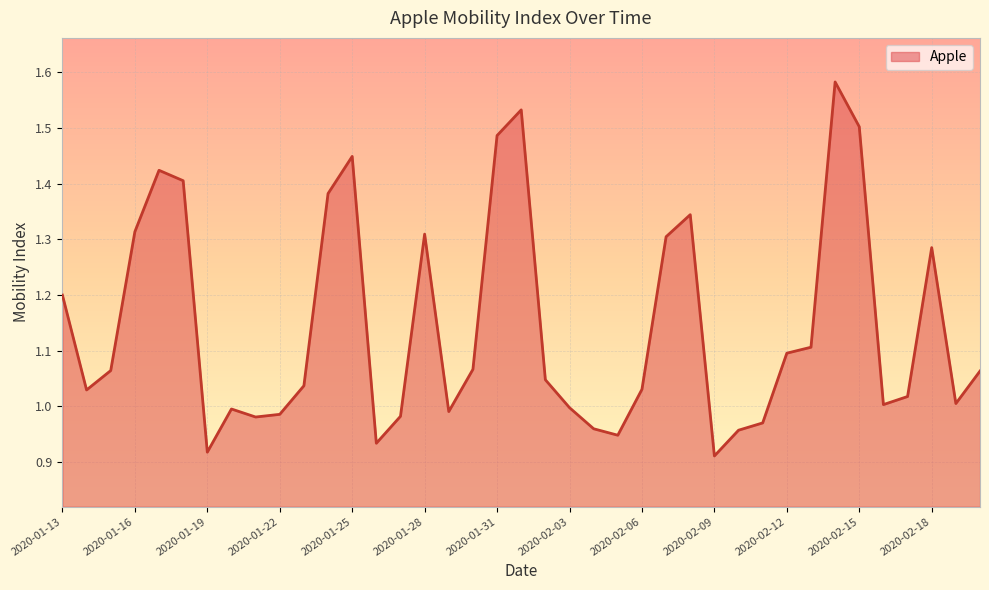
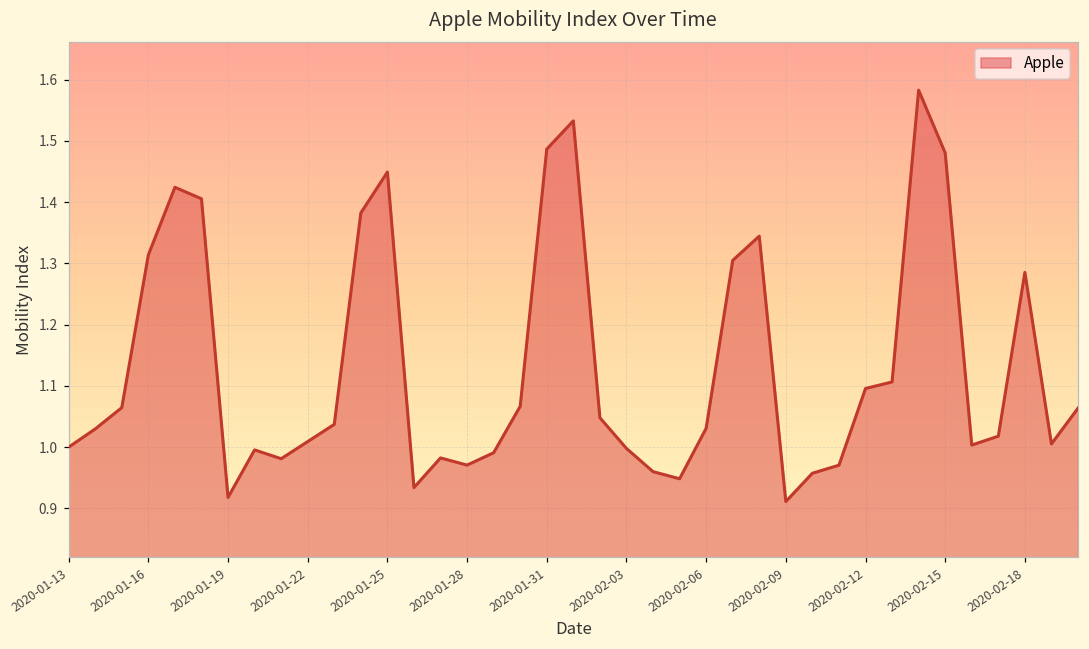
  {
-   "2020-01-13": 1.2,
+   "2020-01-13": 1.0,
    "2020-01-16": 1.31,
    "2020-01-19": 0.92,
-   "2020-01-22": 0.99,
+   "2020-01-22": 1.01,
    "2020-01-25": 1.45,
-   "2020-01-28": 1.31,
+   "2020-01-28": 0.97,
    "2020-01-31": 1.49,
    "2020-02-03": 1.00,
    "2020-02-06": 1.03,
    "2020-02-09": 0.91,
    "2020-02-12": 1.10,
-   "2020-02-15": 1.50,
+   "2020-02-15": 1.48,
    "2020-02-18": 1.29
  }
